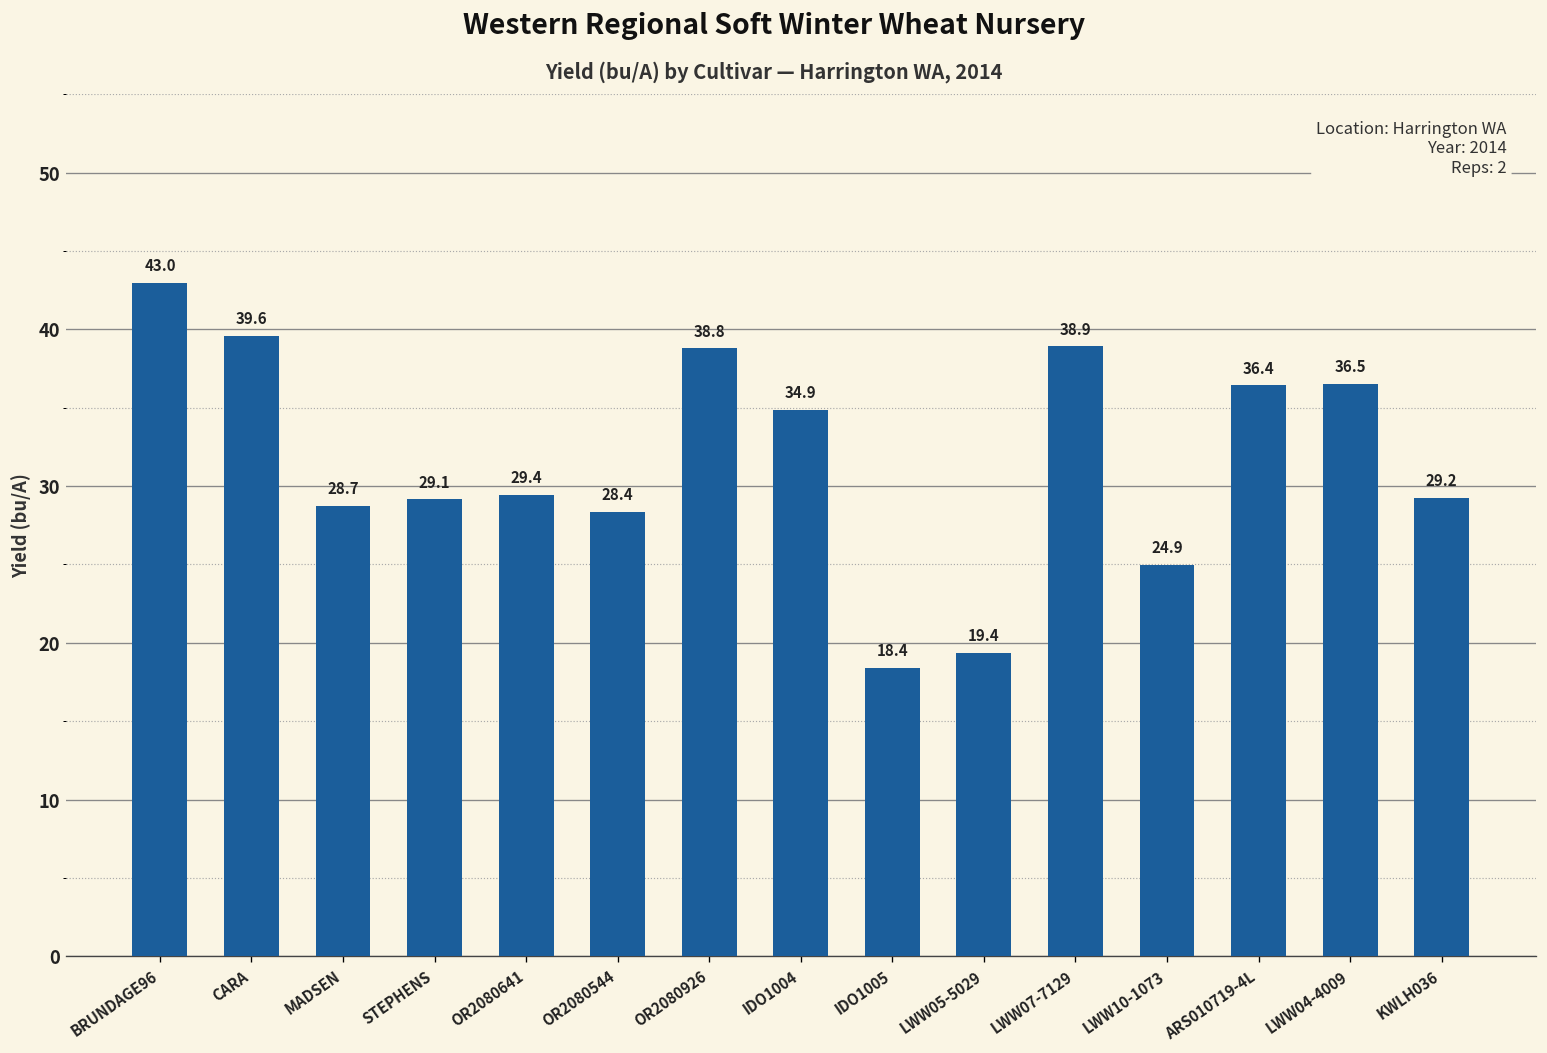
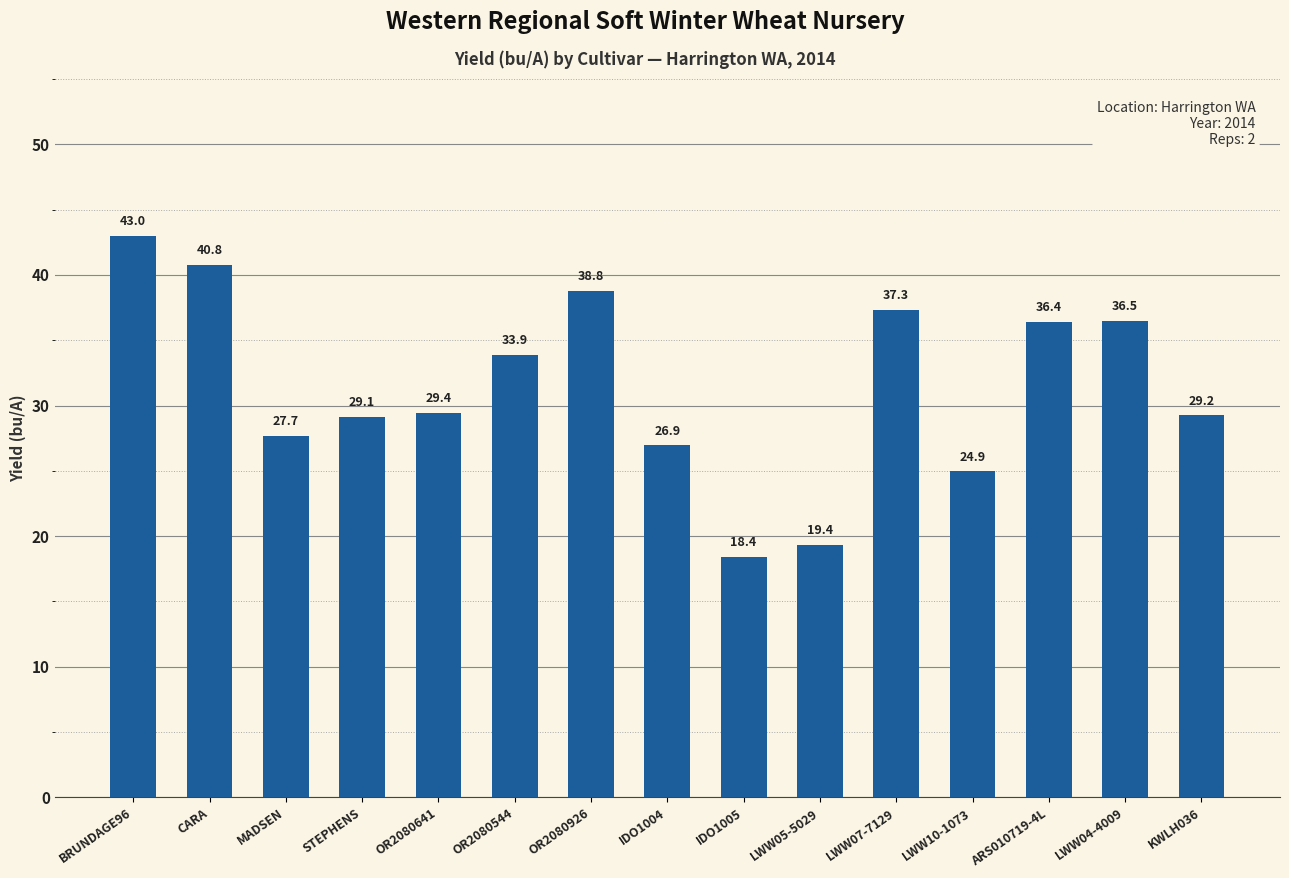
  {
    "BRUNDAGE96": 43.0,
-   "CARA": 39.6,
-   "MADSEN": 28.7,
+   "CARA": 40.8,
+   "MADSEN": 27.7,
    "STEPHENS": 29.1,
    "OR2080641": 29.4,
-   "OR2080544": 28.4,
+   "OR2080544": 33.9,
    "OR2080926": 38.8,
-   "IDO1004": 34.9,
+   "IDO1004": 26.9,
    "IDO1005": 18.4,
    "LWW05-5029": 19.4,
-   "LWW07-7129": 38.9,
+   "LWW07-7129": 37.3,
    "LWW10-1073": 24.9,
    "ARS010719-4L": 36.4,
    "LWW04-4009": 36.5,
    "KWLH036": 29.2
  }
